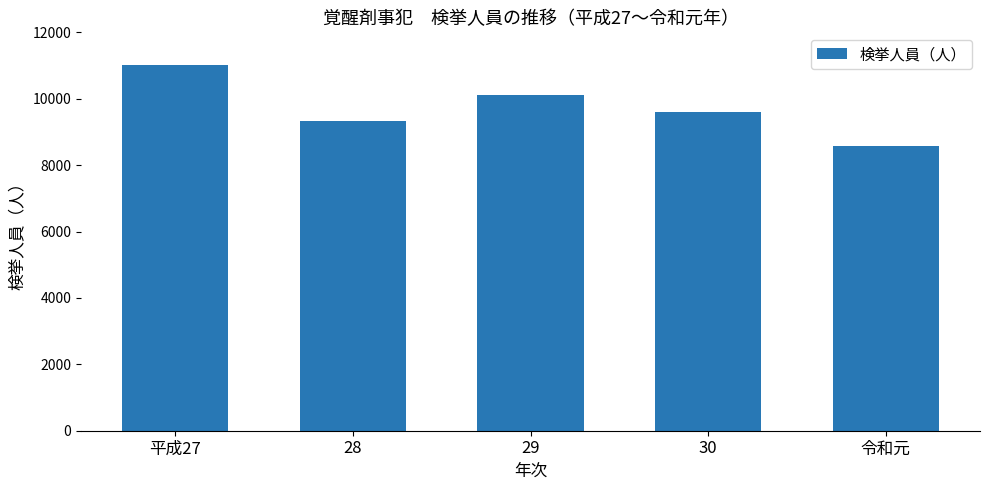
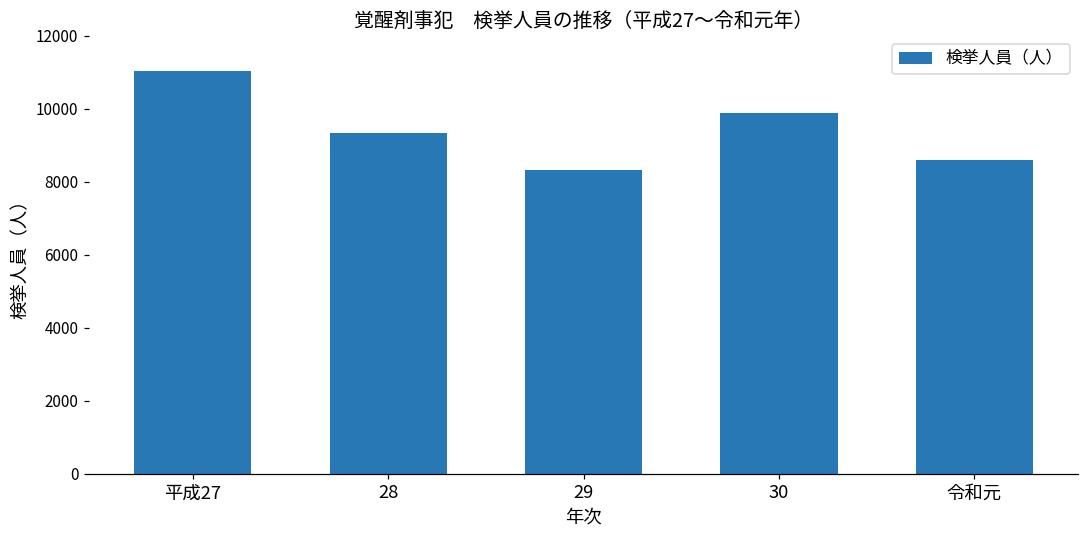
  {
    "平成27": 11000,
    "28": 9300,
-   "29": 10100,
-   "30": 9600,
+   "29": 8300,
+   "30": 9900,
    "令和元": 8600
  }
